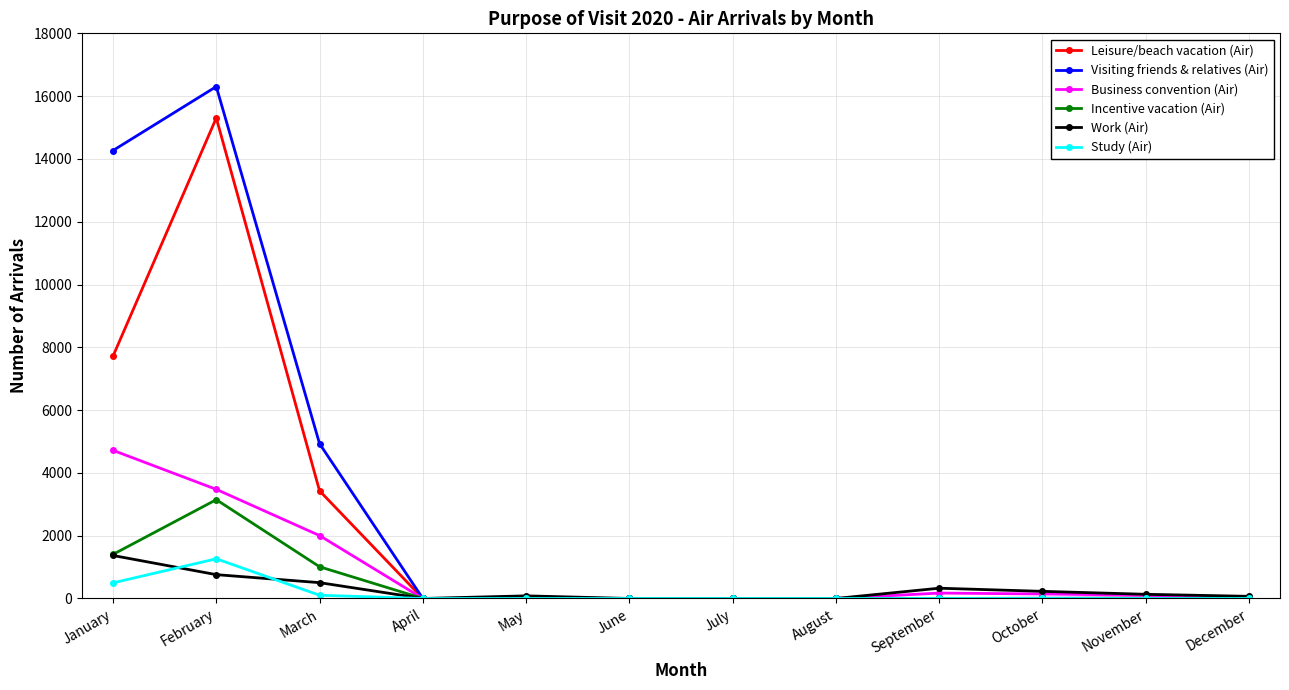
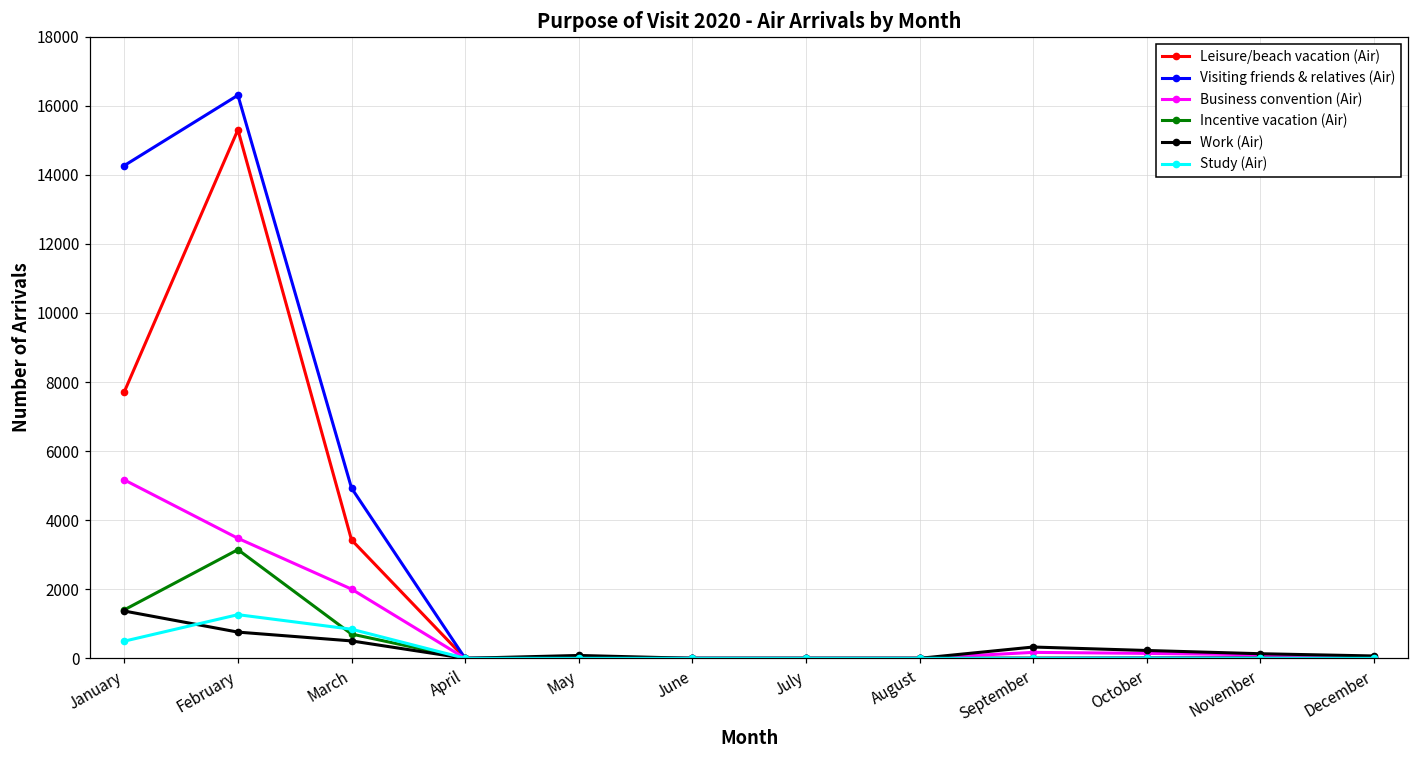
  {
    "Leisure/beach vacation (Air)": {
      "January": 7700,
      "February": 15300,
      "March": 3400
    },
    "Visiting friends & relatives (Air)": {
      "January": 14300,
      "February": 16300,
      "March": 4900
    },
    "Business convention (Air)": {
-     "January": 4700,
+     "January": 5200,
      "February": 3500,
      "March": 2000,
      "September": 200,
      "October": 100
    },
    "Incentive vacation (Air)": {
      "February": 3100,
-     "March": 1000
+     "March": 700
    },
    "Work (Air)": {
      "February": 800,
      "March": 500,
      "September": 300,
      "October": 200
    },
    "Study (Air)": {
      "January": 500,
      "February": 1300,
-     "March": 100
+     "March": 800
    }
  }
